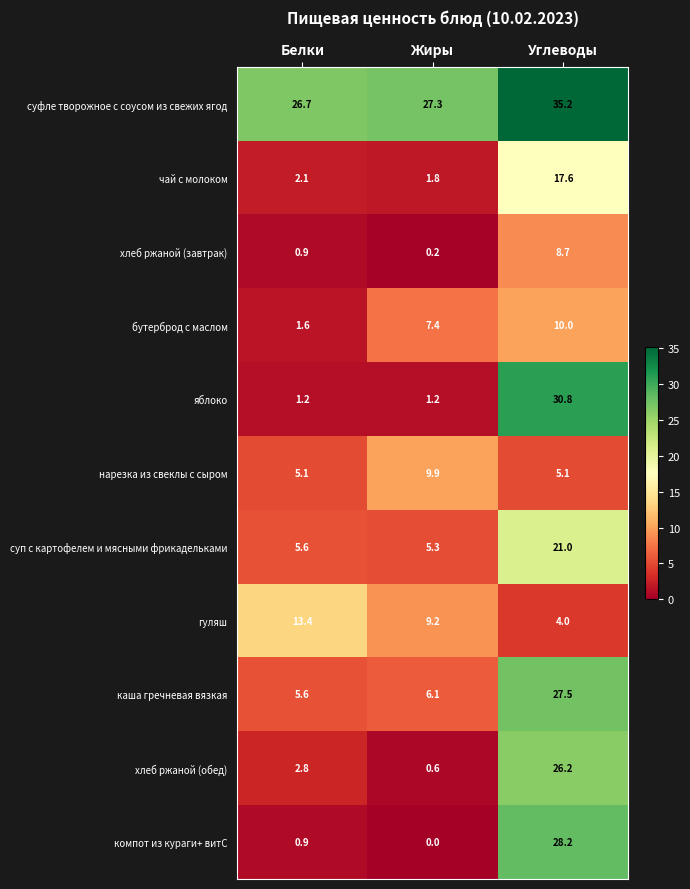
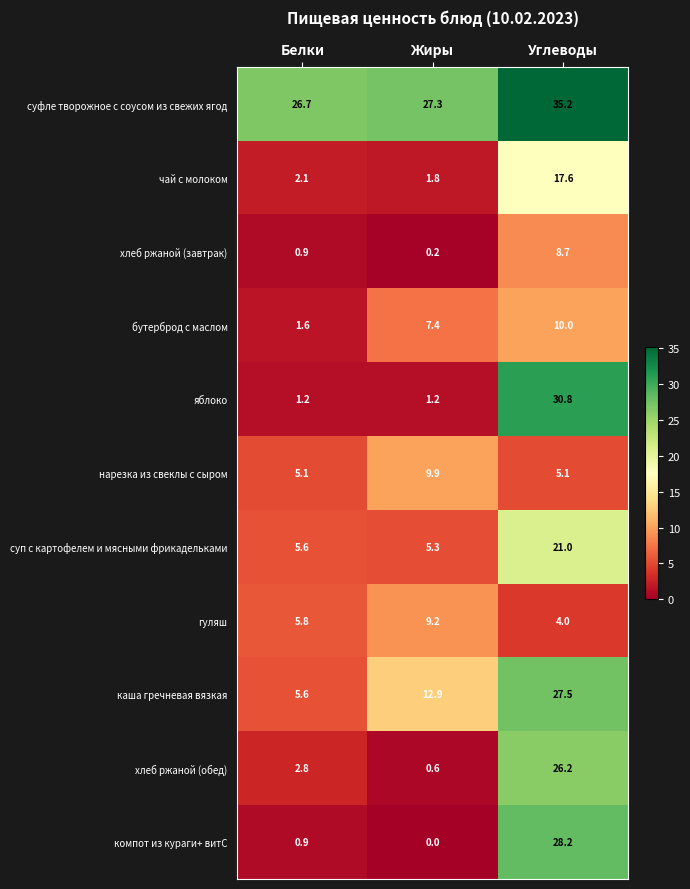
  {
    "суфле творожное с соусом из свежих ягод": {
      "Белки": 26.7,
      "Жиры": 27.3,
      "Углеводы": 35.2
    },
    "чай с молоком": {
      "Белки": 2.1,
      "Жиры": 1.8,
      "Углеводы": 17.6
    },
    "хлеб ржаной (завтрак)": {
      "Белки": 0.9,
      "Жиры": 0.2,
      "Углеводы": 8.7
    },
    "бутерброд с маслом": {
      "Белки": 1.6,
      "Жиры": 7.4,
      "Углеводы": 10.0
    },
    "яблоко": {
      "Белки": 1.2,
      "Жиры": 1.2,
      "Углеводы": 30.8
    },
    "нарезка из свеклы с сыром": {
      "Белки": 5.1,
      "Жиры": 9.9,
      "Углеводы": 5.1
    },
    "суп с картофелем и мясными фрикадельками": {
      "Белки": 5.6,
      "Жиры": 5.3,
      "Углеводы": 21.0
    },
    "гуляш": {
-     "Белки": 13.4,
+     "Белки": 5.8,
      "Жиры": 9.2,
      "Углеводы": 4.0
    },
    "каша гречневая вязкая": {
      "Белки": 5.6,
-     "Жиры": 6.1,
+     "Жиры": 12.9,
      "Углеводы": 27.5
    },
    "хлеб ржаной (обед)": {
      "Белки": 2.8,
      "Жиры": 0.6,
      "Углеводы": 26.2
    },
    "компот из кураги+ витС": {
      "Белки": 0.9,
      "Жиры": 0.0,
      "Углеводы": 28.2
    }
  }
